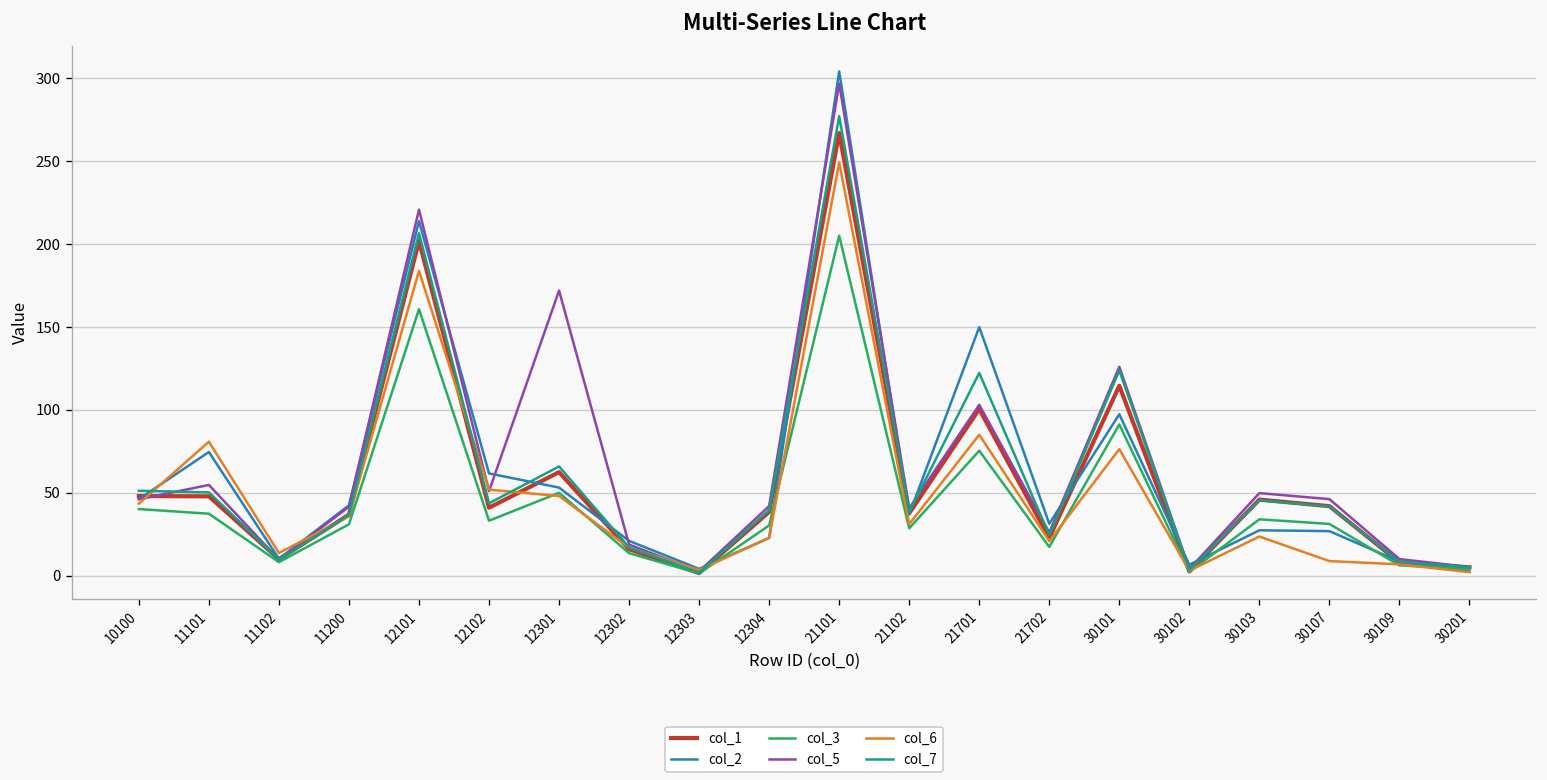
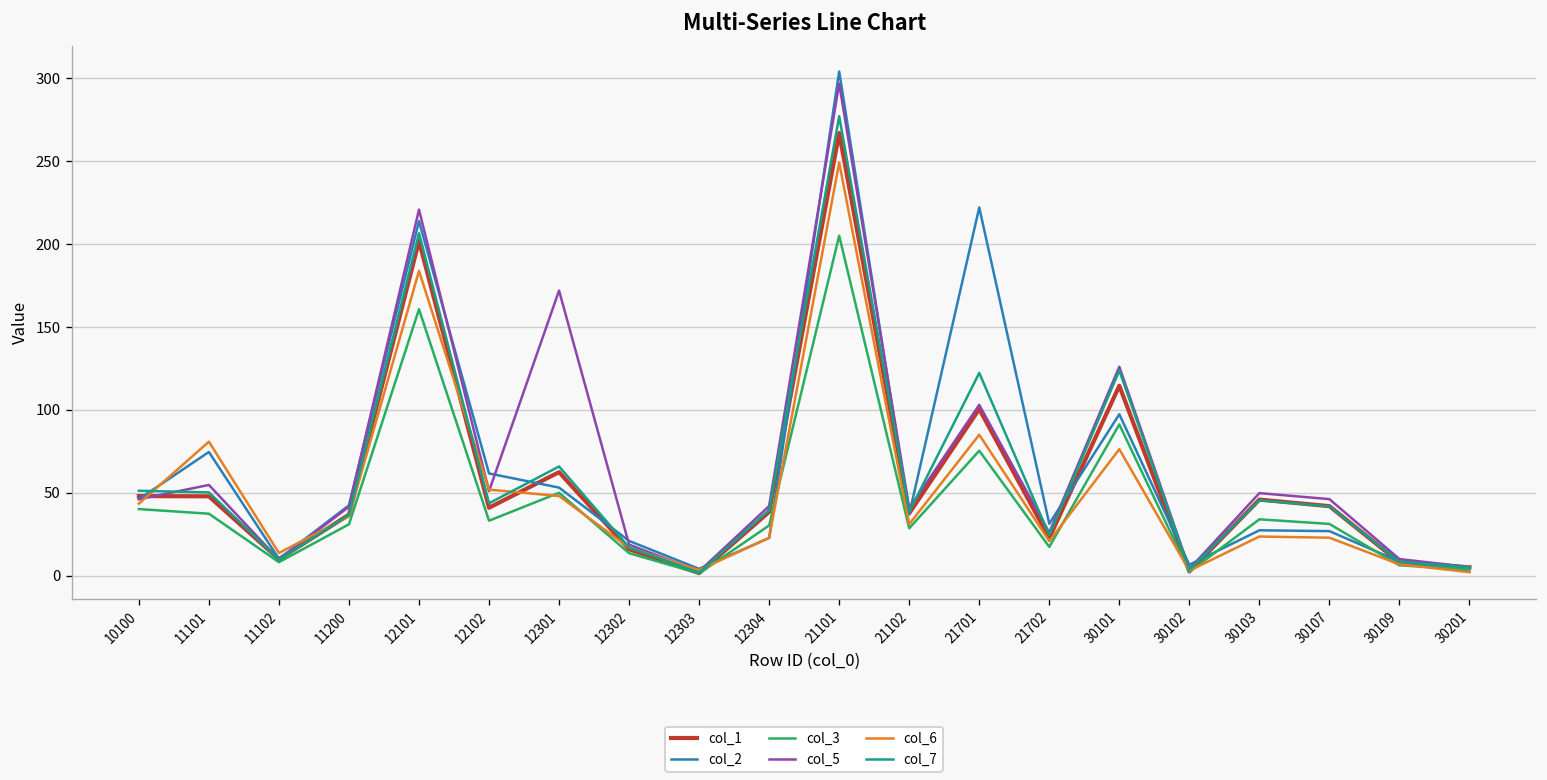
  {
    "col_1": {
      "10100": 48,
      "11101": 48,
      "12101": 202,
      "12102": 41,
      "12301": 62,
      "21101": 267,
      "21701": 100,
      "30101": 114
    },
    "col_2": {
      "11101": 74,
      "12101": 214,
      "12102": 62,
      "12301": 53,
      "12302": 21,
      "21101": 304,
-     "21701": 150,
+     "21701": 222,
      "21702": 31,
      "30101": 97,
      "30102": 6,
      "30103": 27,
      "30107": 27
    },
    "col_5": {
      "11101": 55,
      "12101": 221,
      "12301": 172,
      "12304": 42,
      "21101": 297,
      "21102": 40,
      "21701": 103,
      "30101": 126,
      "30103": 50,
      "30107": 46
    },
    "col_6": {
      "10100": 43,
      "11101": 81,
      "11102": 14,
      "12101": 184,
      "12301": 48,
      "21101": 249,
      "21102": 31,
      "21701": 85,
      "21702": 21,
      "30101": 76,
      "30103": 24,
-     "30107": 9
+     "30107": 23
    }
  }
